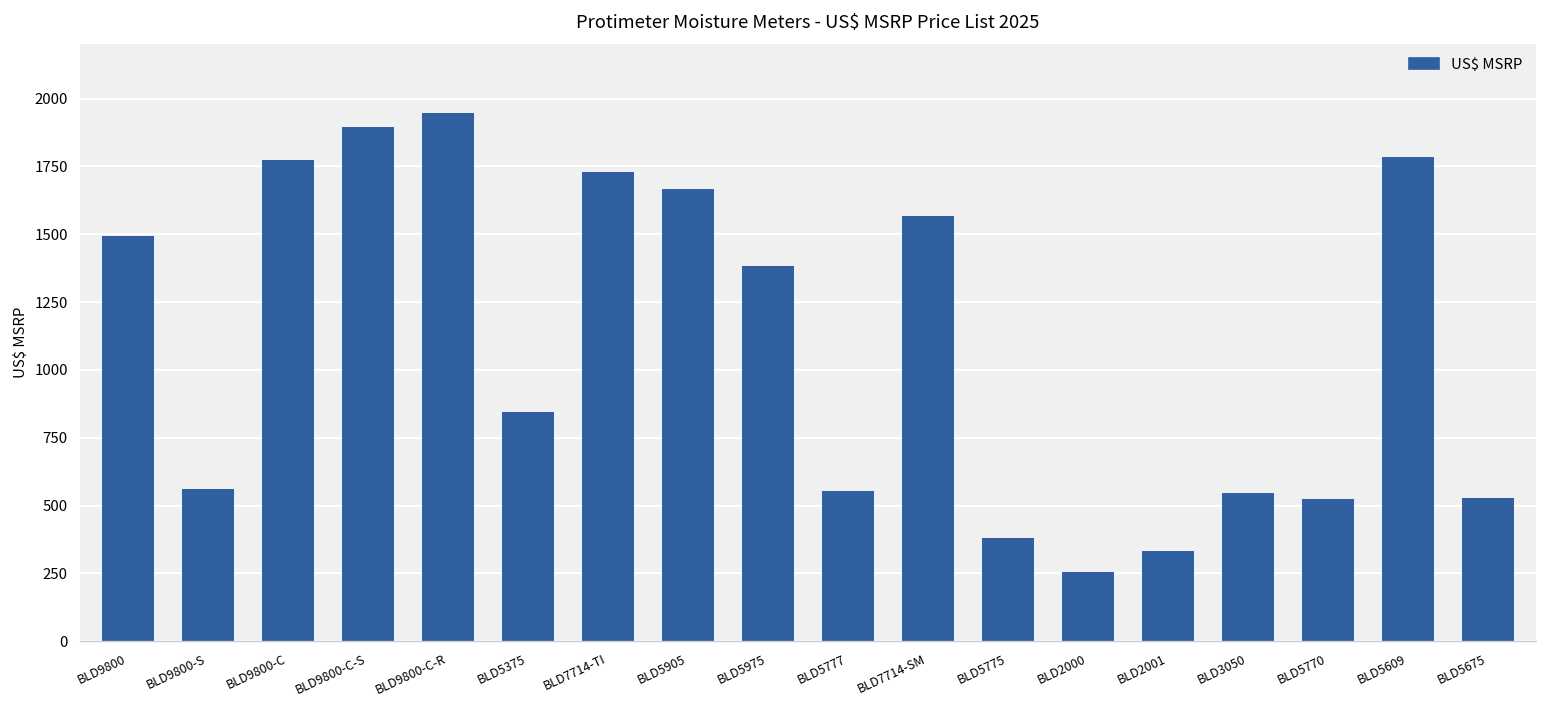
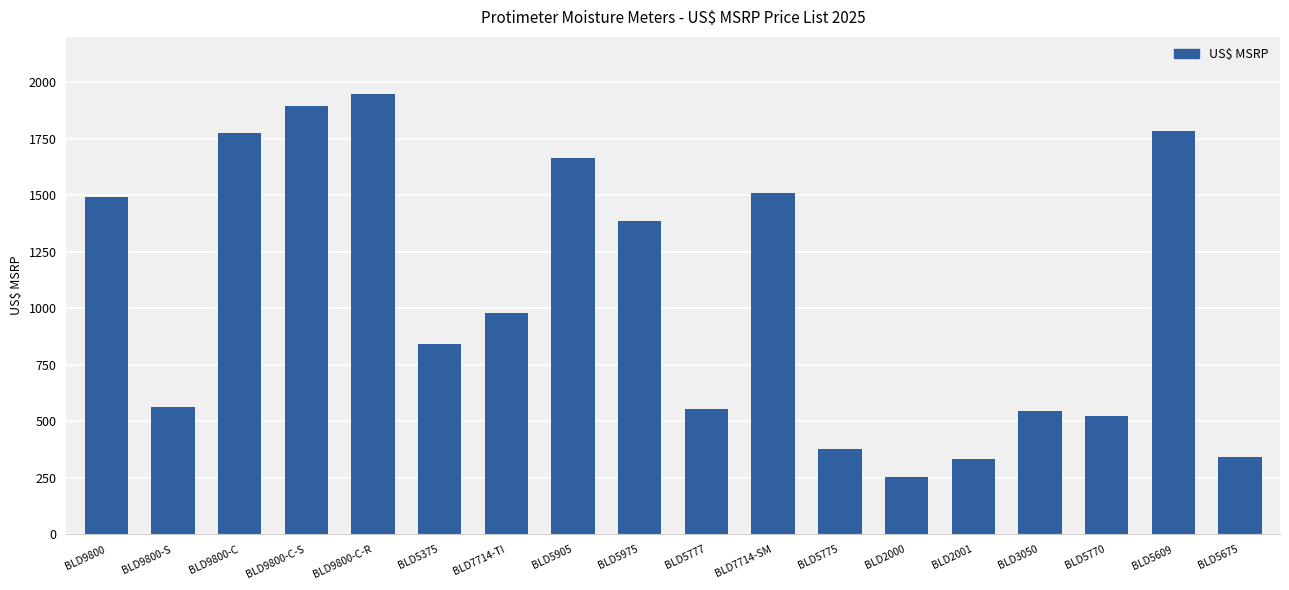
  {
    "BLD9800": 1490,
    "BLD9800-S": 560,
    "BLD9800-C": 1780,
    "BLD9800-C-S": 1900,
    "BLD9800-C-R": 1950,
    "BLD5375": 840,
-   "BLD7714-TI": 1730,
+   "BLD7714-TI": 980,
    "BLD5905": 1660,
    "BLD5975": 1380,
    "BLD5777": 550,
-   "BLD7714-SM": 1570,
+   "BLD7714-SM": 1510,
    "BLD5775": 380,
    "BLD2000": 250,
    "BLD2001": 330,
    "BLD3050": 550,
    "BLD5770": 530,
    "BLD5609": 1790,
-   "BLD5675": 530
+   "BLD5675": 340
  }
